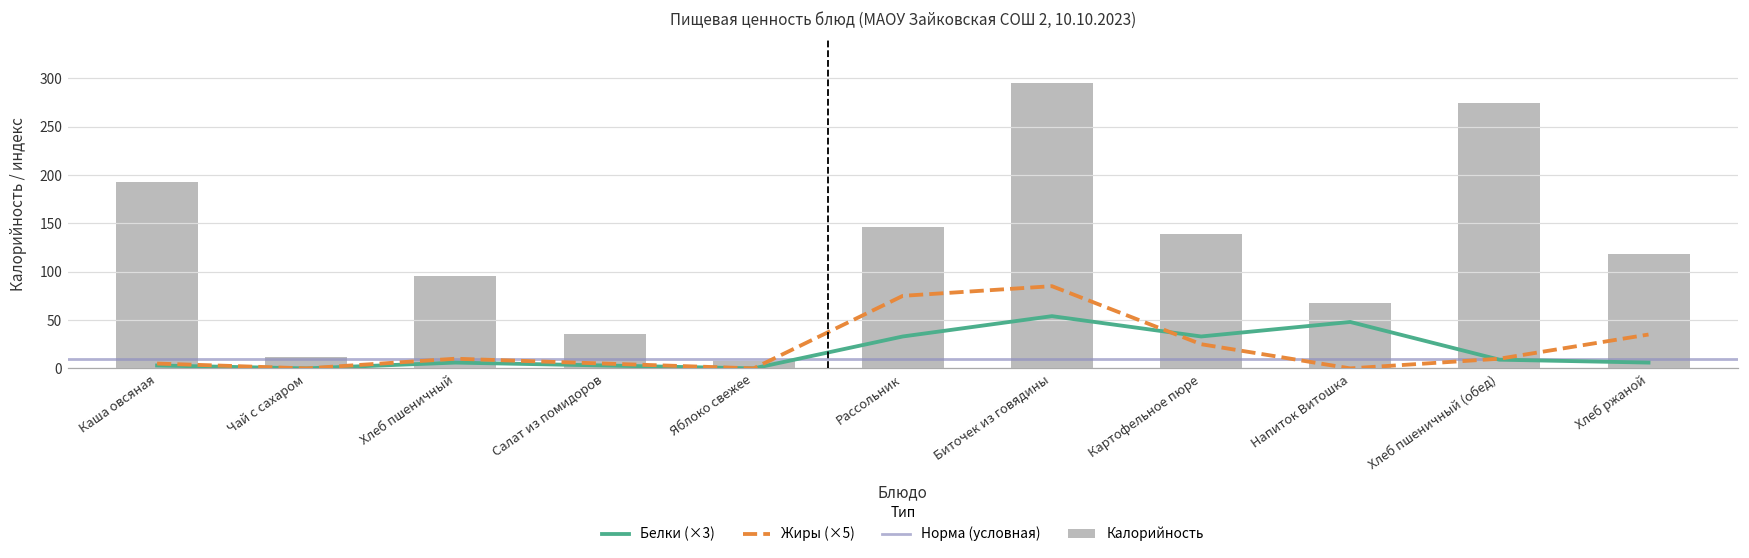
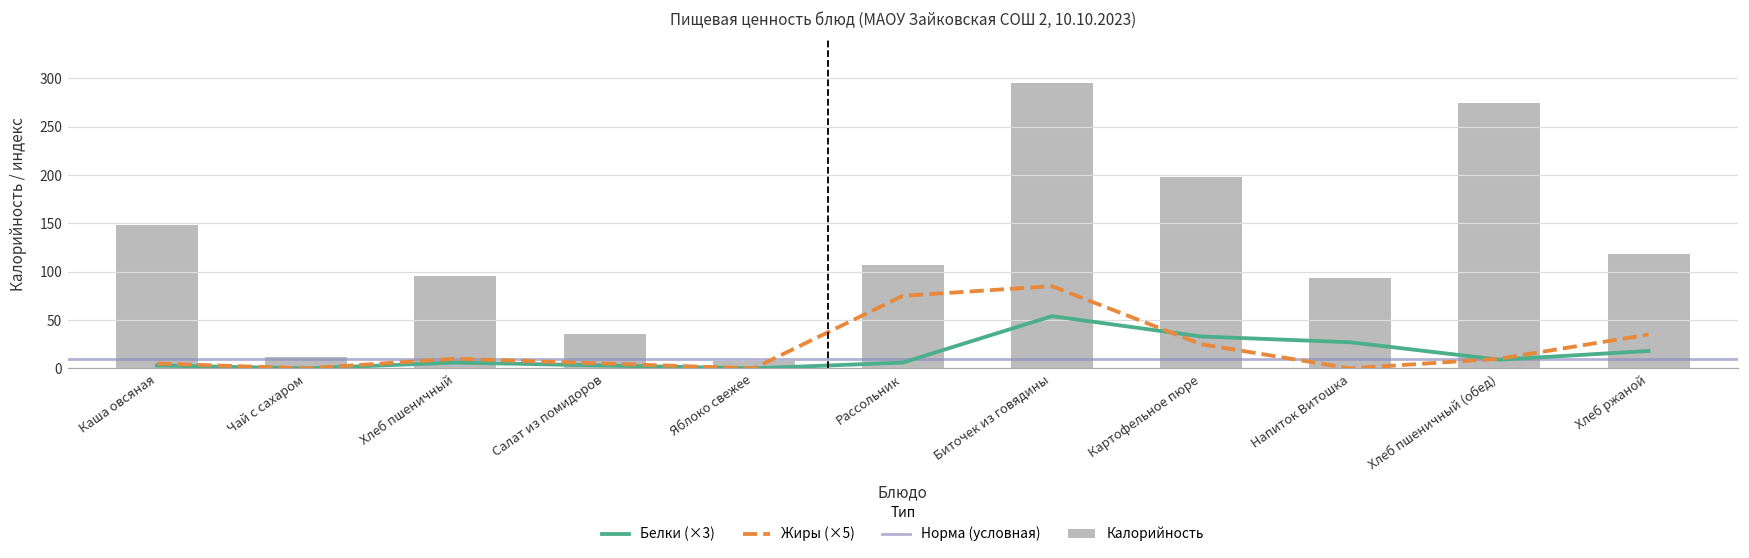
  {
    "Калорийность": {
-     "Каша овсяная": 190,
+     "Каша овсяная": 150,
      "Чай с сахаром": 10,
      "Хлеб пшеничный": 100,
      "Салат из помидоров": 40,
      "Яблоко свежее": 10,
-     "Рассольник": 150,
+     "Рассольник": 110,
      "Биточек из говядины": 300,
-     "Картофельное пюре": 140,
-     "Напиток Витошка": 70,
+     "Картофельное пюре": 200,
+     "Напиток Витошка": 90,
      "Хлеб пшеничный (обед)": 270,
      "Хлеб ржаной": 120
    },
    "Белки (×3)": {
      "Хлеб пшеничный": 10,
-     "Рассольник": 30,
+     "Рассольник": 10,
      "Биточек из говядины": 50,
      "Картофельное пюре": 30,
-     "Напиток Витошка": 50,
-     "Хлеб ржаной": 10
+     "Напиток Витошка": 30,
+     "Хлеб ржаной": 20
    },
    "Жиры (×5)": {
      "Хлеб пшеничный": 10,
      "Рассольник": 80,
      "Биточек из говядины": 90,
      "Картофельное пюре": 30,
      "Напиток Витошка": 0,
      "Хлеб ржаной": 40
    }
  }
